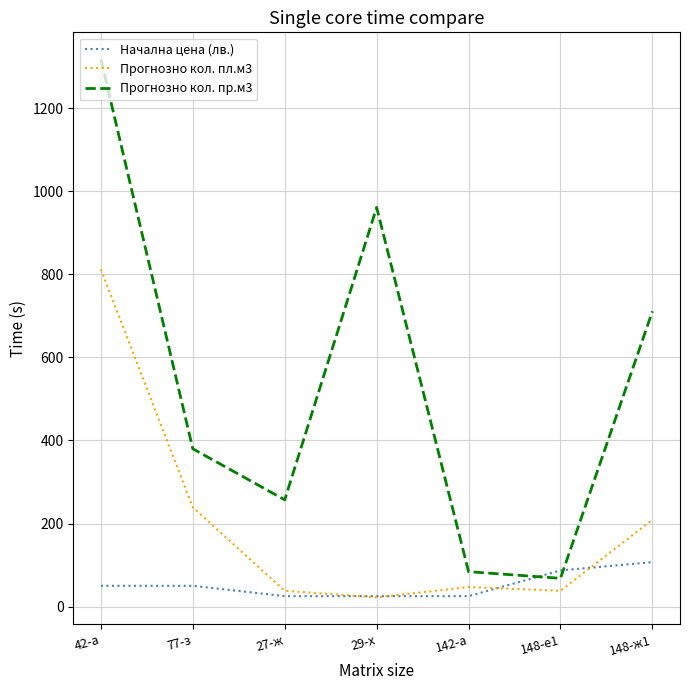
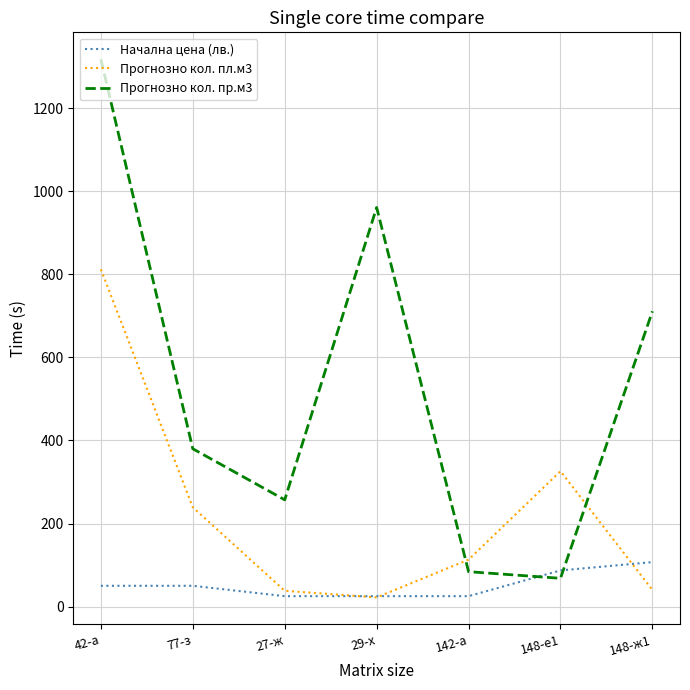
  {
    "Начална цена (лв.)": {
      "42-а": 50,
      "77-з": 50,
      "27-ж": 30,
      "142-а": 30,
      "148-е1": 90,
      "148-ж1": 110
    },
    "Прогнозно кол. пл.м3": {
      "42-а": 810,
      "77-з": 240,
      "27-ж": 40,
-     "142-а": 50,
-     "148-е1": 40,
-     "148-ж1": 210
+     "142-а": 110,
+     "148-е1": 330,
+     "148-ж1": 40
    },
    "Прогнозно кол. пр.м3": {
      "77-з": 380,
      "27-ж": 260,
      "29-х": 960,
      "142-а": 80,
      "148-е1": 70,
      "148-ж1": 710
    }
  }
